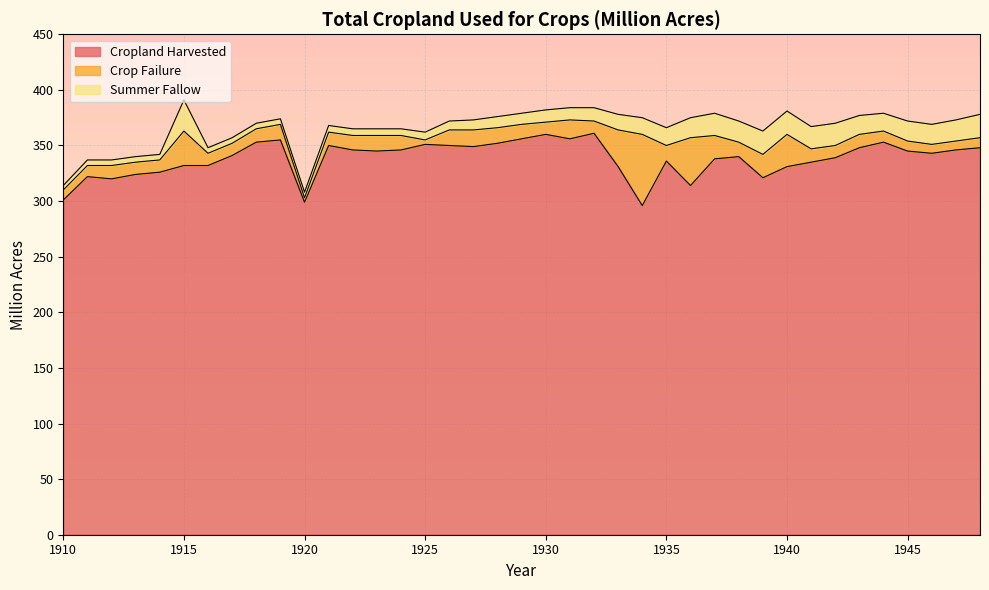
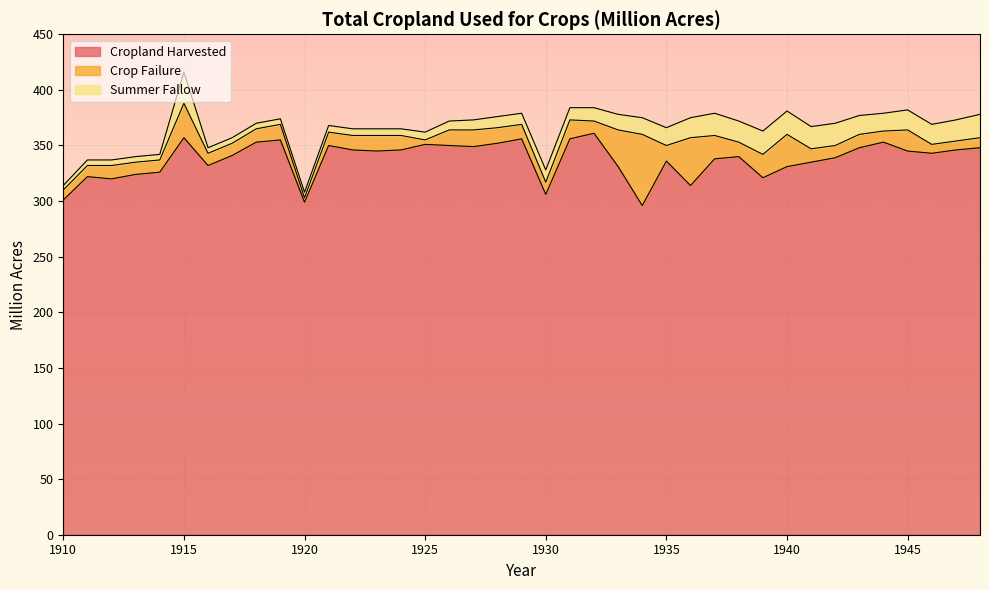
  {
    "Cropland Harvested": {
      "1910": 301,
-     "1915": 332,
+     "1915": 357,
      "1920": 299,
      "1925": 351,
-     "1930": 360,
+     "1930": 306,
      "1935": 336,
      "1940": 331,
      "1945": 345
    },
    "Crop Failure": {
      "1910": 9,
      "1915": 31,
      "1920": 4,
      "1925": 4,
      "1930": 11,
      "1935": 14,
      "1940": 29,
-     "1945": 9
+     "1945": 19
    },
    "Summer Fallow": {
      "1910": 4,
      "1920": 5,
      "1925": 7,
      "1930": 11,
      "1935": 16,
      "1940": 21,
      "1945": 18
    }
  }
